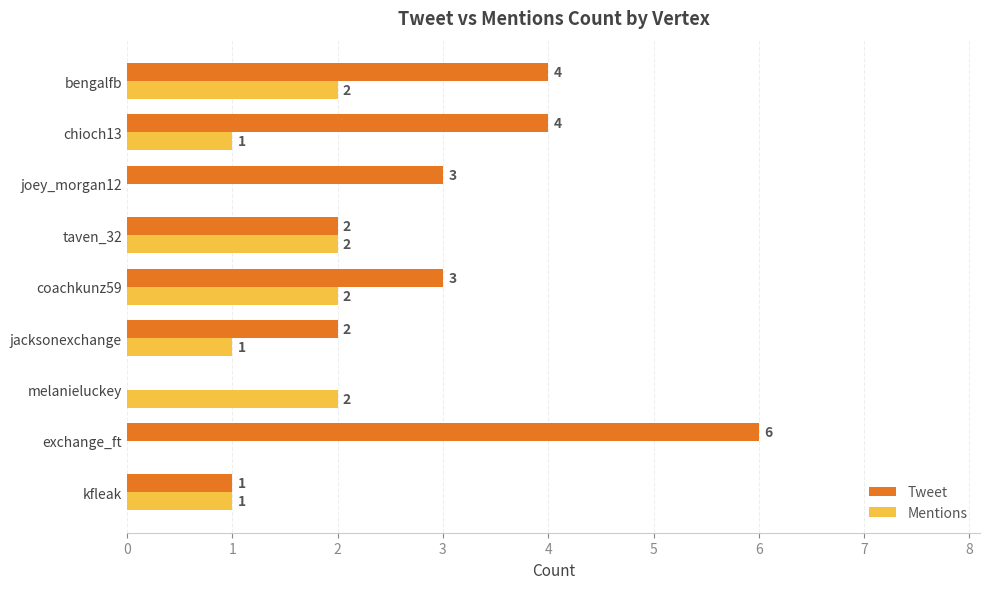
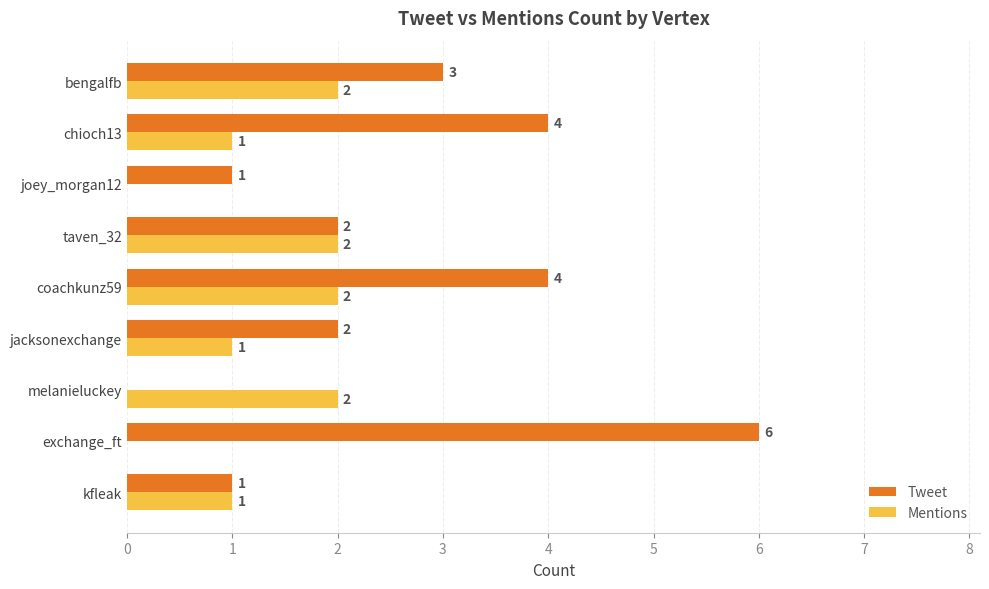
  {
    "Tweet": {
-     "bengalfb": 4,
+     "bengalfb": 3,
      "chioch13": 4,
-     "joey_morgan12": 3,
+     "joey_morgan12": 1,
      "taven_32": 2,
-     "coachkunz59": 3,
+     "coachkunz59": 4,
      "jacksonexchange": 2,
      "exchange_ft": 6,
      "kfleak": 1
    },
    "Mentions": {
      "bengalfb": 2,
      "chioch13": 1,
      "taven_32": 2,
      "coachkunz59": 2,
      "jacksonexchange": 1,
      "melanieluckey": 2,
      "kfleak": 1
    }
  }
